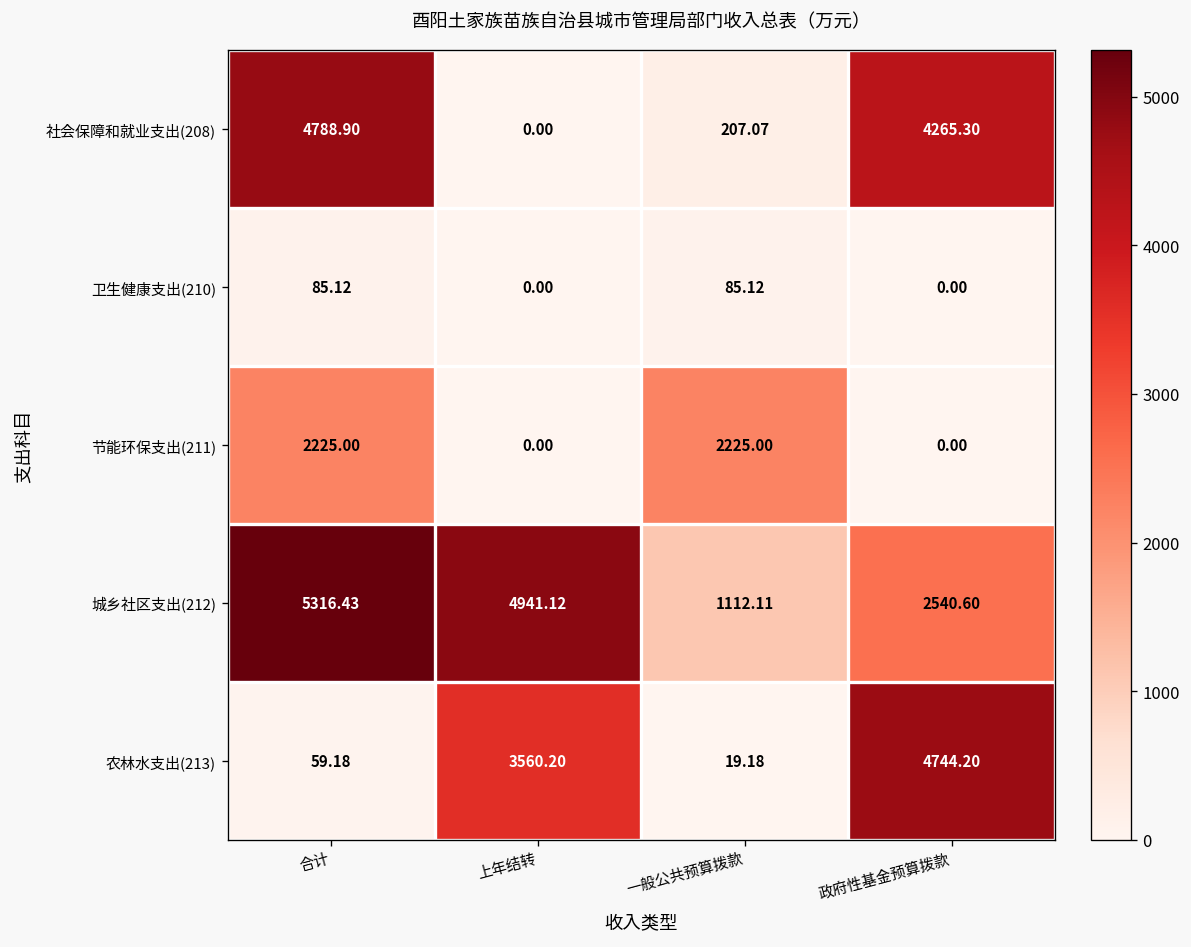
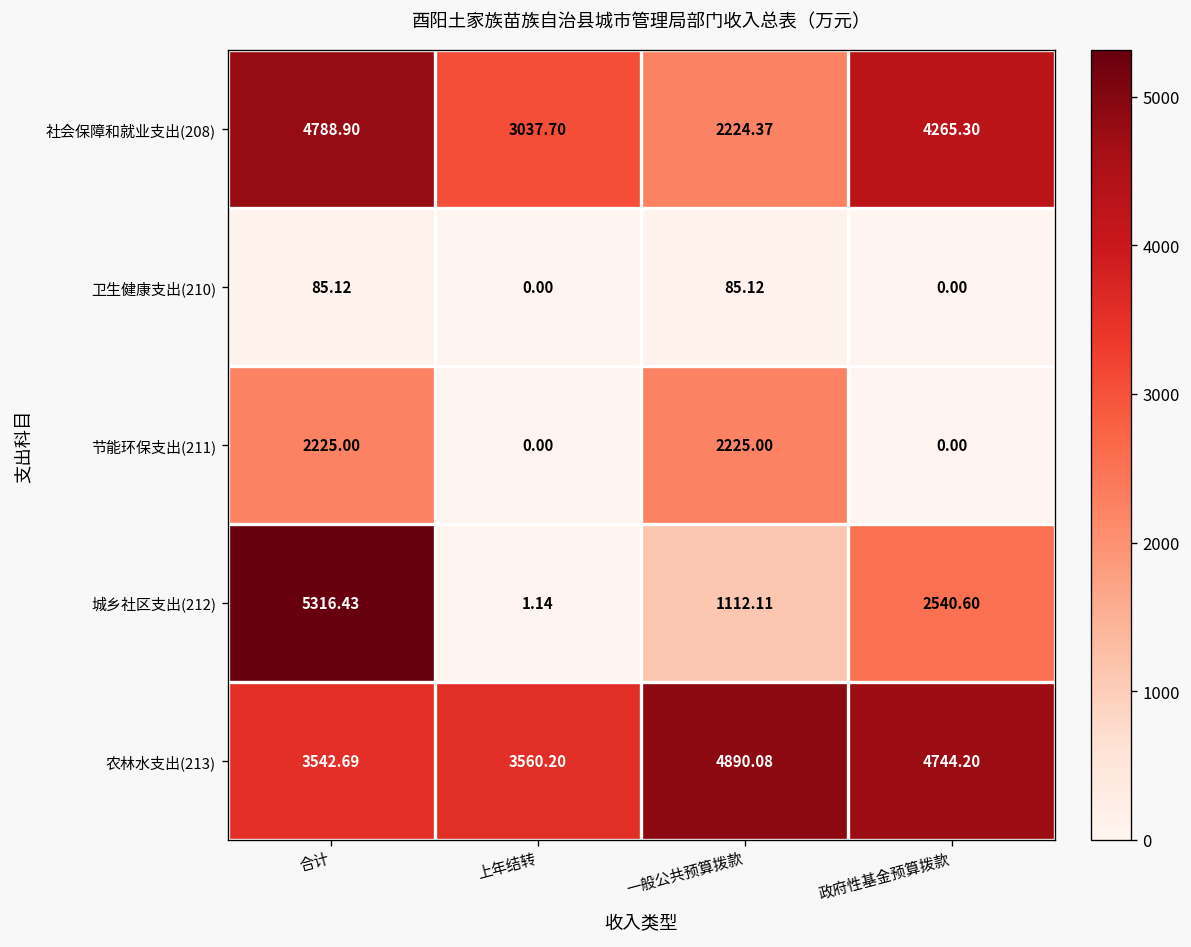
  {
    "社会保障和就业支出(208)": {
      "合计": 4788.90,
-     "上年结转": 0.00,
-     "一般公共预算拨款": 207.07,
+     "上年结转": 3037.70,
+     "一般公共预算拨款": 2224.37,
      "政府性基金预算拨款": 4265.30
    },
    "卫生健康支出(210)": {
      "合计": 85.12,
      "上年结转": 0.00,
      "一般公共预算拨款": 85.12,
      "政府性基金预算拨款": 0.00
    },
    "节能环保支出(211)": {
      "合计": 2225.00,
      "上年结转": 0.00,
      "一般公共预算拨款": 2225.00,
      "政府性基金预算拨款": 0.00
    },
    "城乡社区支出(212)": {
      "合计": 5316.43,
-     "上年结转": 4941.12,
+     "上年结转": 1.14,
      "一般公共预算拨款": 1112.11,
      "政府性基金预算拨款": 2540.60
    },
    "农林水支出(213)": {
-     "合计": 59.18,
+     "合计": 3542.69,
      "上年结转": 3560.20,
-     "一般公共预算拨款": 19.18,
+     "一般公共预算拨款": 4890.08,
      "政府性基金预算拨款": 4744.20
    }
  }
